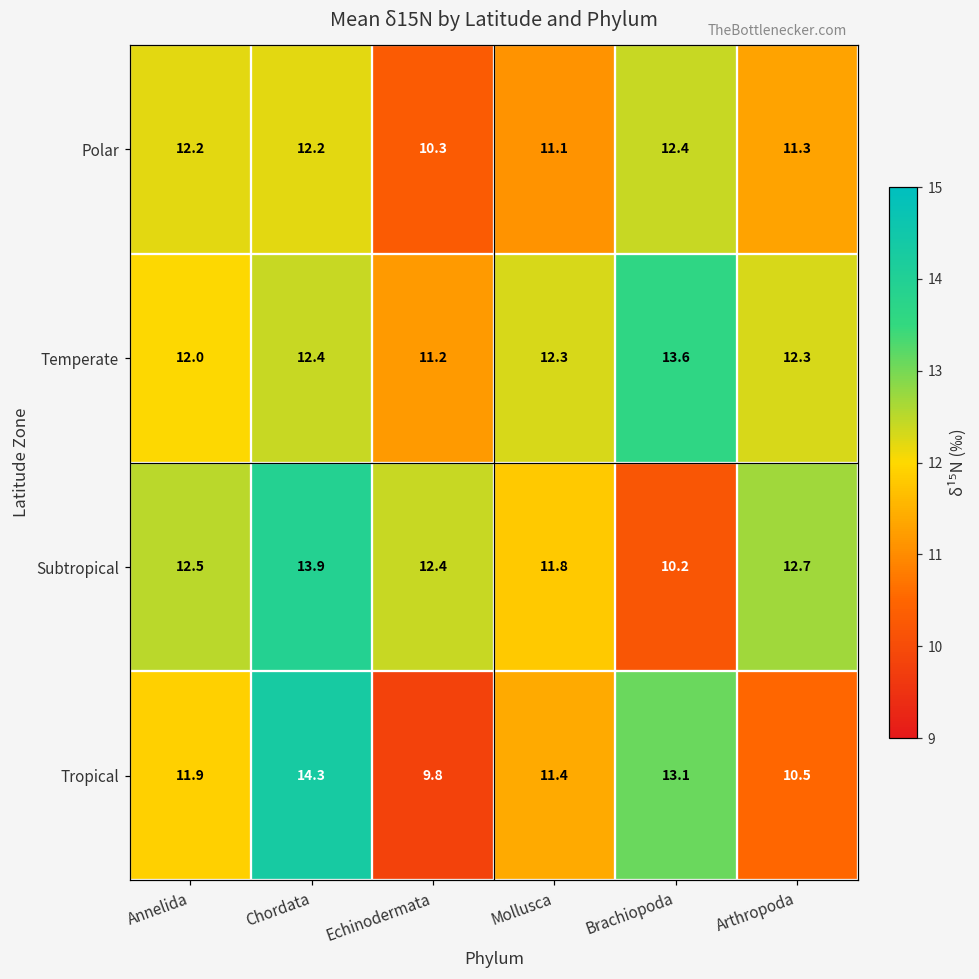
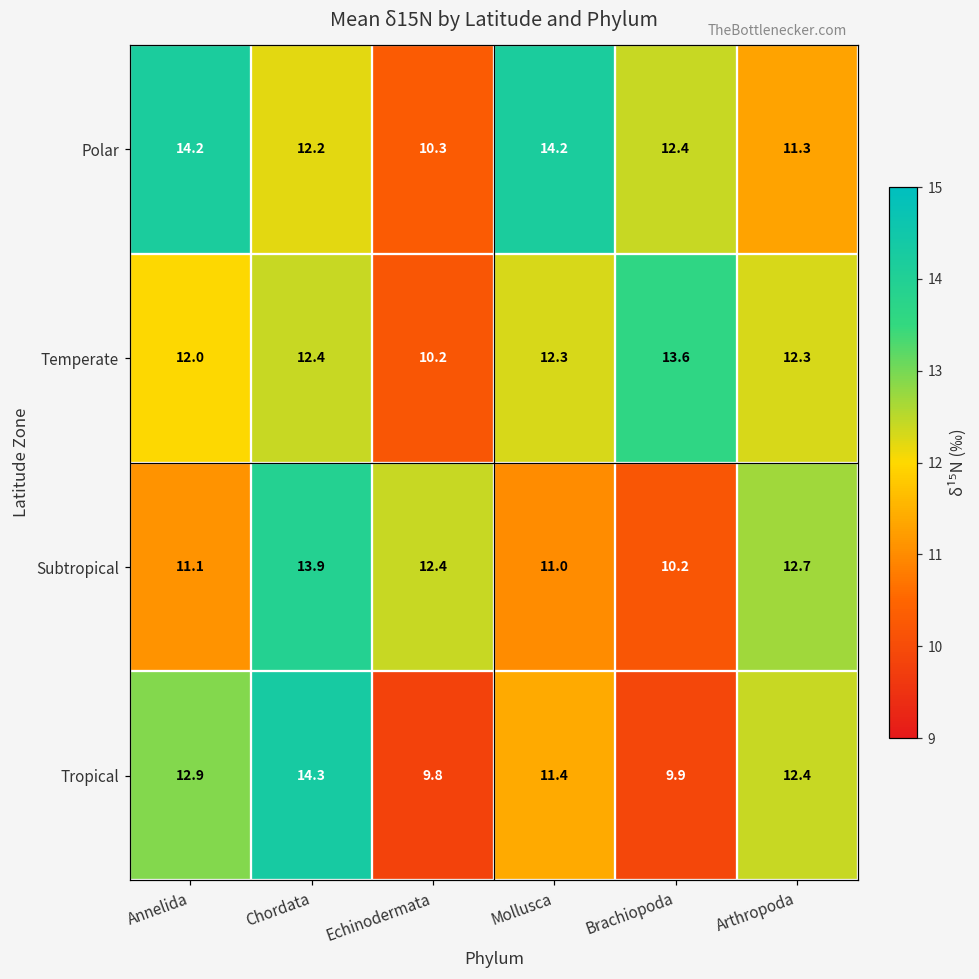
  {
    "Polar": {
-     "Annelida": 12.2,
+     "Annelida": 14.2,
      "Chordata": 12.2,
      "Echinodermata": 10.3,
-     "Mollusca": 11.1,
+     "Mollusca": 14.2,
      "Brachiopoda": 12.4,
      "Arthropoda": 11.3
    },
    "Temperate": {
      "Annelida": 12.0,
      "Chordata": 12.4,
-     "Echinodermata": 11.2,
+     "Echinodermata": 10.2,
      "Mollusca": 12.3,
      "Brachiopoda": 13.6,
      "Arthropoda": 12.3
    },
    "Subtropical": {
-     "Annelida": 12.5,
+     "Annelida": 11.1,
      "Chordata": 13.9,
      "Echinodermata": 12.4,
-     "Mollusca": 11.8,
+     "Mollusca": 11.0,
      "Brachiopoda": 10.2,
      "Arthropoda": 12.7
    },
    "Tropical": {
-     "Annelida": 11.9,
+     "Annelida": 12.9,
      "Chordata": 14.3,
      "Echinodermata": 9.8,
      "Mollusca": 11.4,
-     "Brachiopoda": 13.1,
-     "Arthropoda": 10.5
+     "Brachiopoda": 9.9,
+     "Arthropoda": 12.4
    }
  }
